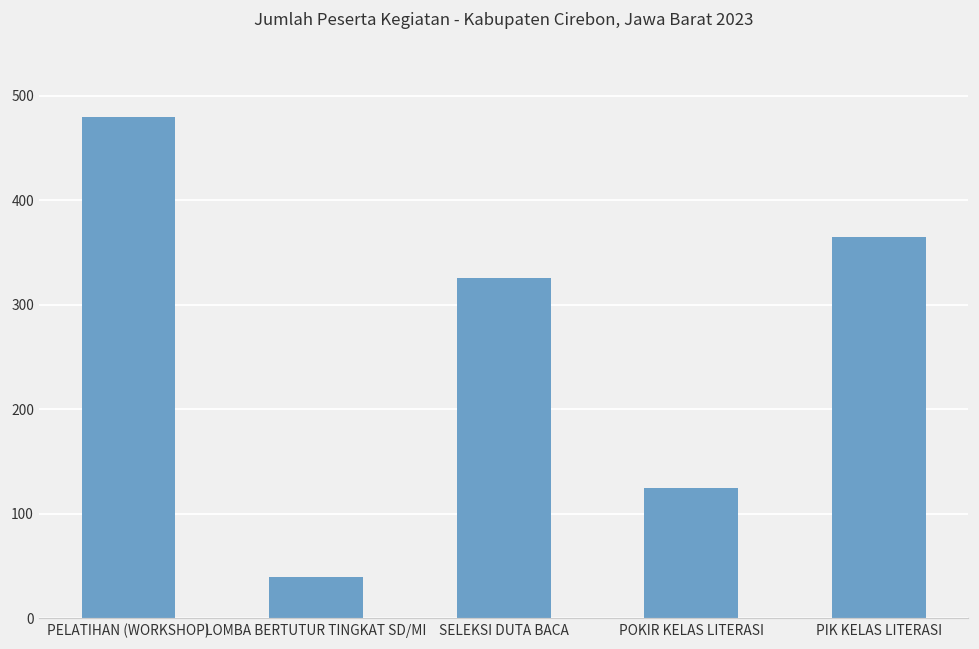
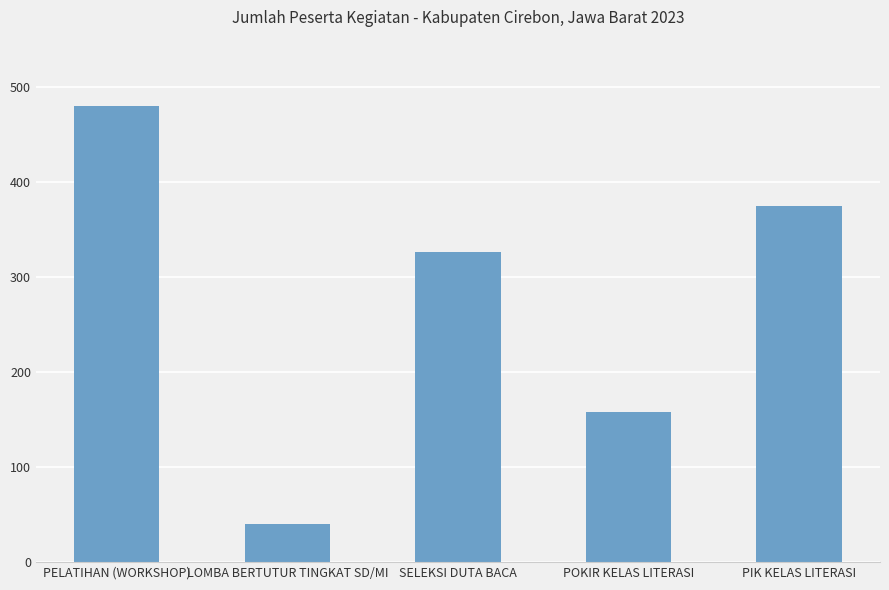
  {
    "PELATIHAN (WORKSHOP)": 480,
    "LOMBA BERTUTUR TINGKAT SD/MI": 40,
    "SELEKSI DUTA BACA": 330,
-   "POKIR KELAS LITERASI": 130,
-   "PIK KELAS LITERASI": 370
+   "POKIR KELAS LITERASI": 160,
+   "PIK KELAS LITERASI": 380
  }
